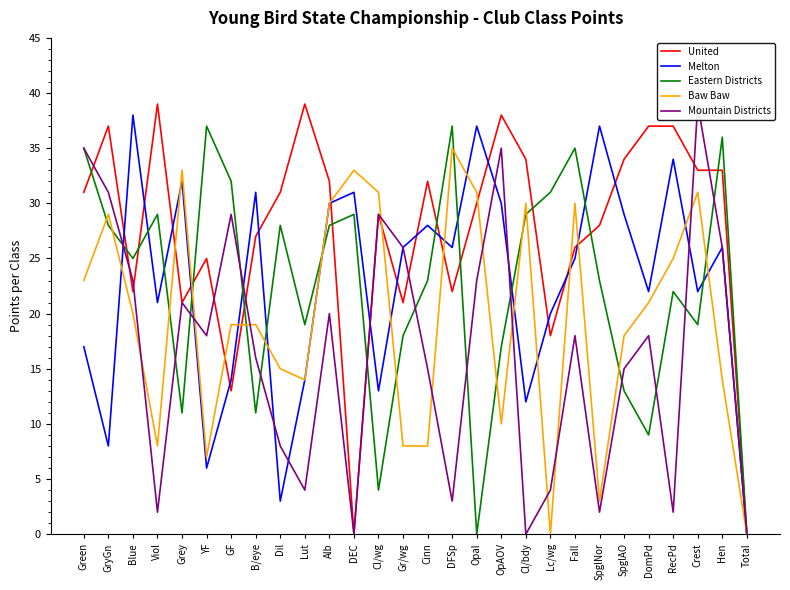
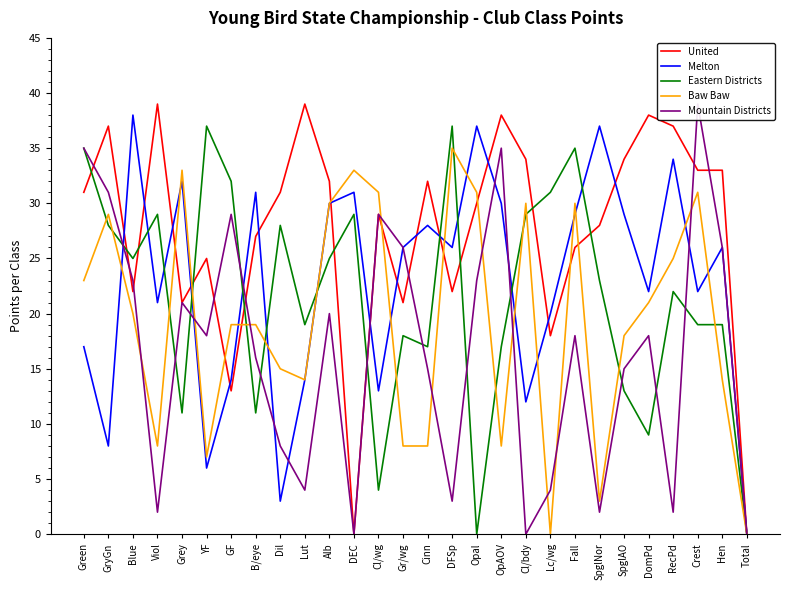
  {
    "United": {
      "Green": 31,
      "GryGn": 37,
      "Blue": 22,
      "Viol": 39,
      "YF": 25,
      "GF": 13,
      "B/eye": 27,
      "Dil": 31,
      "Lut": 39,
      "Alb": 32,
      "Gr/wg": 21,
      "Cinn": 32,
      "DFSp": 22,
      "Opal": 30,
      "OpAOV": 38,
      "Cl/bdy": 34,
      "Lc/wg": 18,
      "Fall": 26,
      "SpglNor": 28,
      "SpglAO": 34,
-     "DomPd": 37,
+     "DomPd": 38,
      "RecPd": 37,
      "Crest": 33,
      "Hen": 33
    },
    "Melton": {
      "Green": 17,
      "GryGn": 8,
      "Blue": 38,
      "Viol": 21,
      "Grey": 32,
      "YF": 6,
      "GF": 14,
      "B/eye": 31,
      "Dil": 3,
      "DEC": 31,
      "Cl/wg": 13,
      "Cinn": 28,
      "DFSp": 26,
      "Opal": 37,
      "OpAOV": 30,
      "Cl/bdy": 12,
      "Lc/wg": 20,
-     "Fall": 25,
+     "Fall": 29,
      "SpglNor": 37,
      "SpglAO": 29,
      "DomPd": 22,
      "RecPd": 34,
      "Crest": 22
    },
    "Eastern Districts": {
      "GryGn": 28,
      "Blue": 25,
      "Viol": 29,
      "Grey": 11,
      "YF": 37,
      "GF": 32,
      "B/eye": 11,
      "Dil": 28,
      "Lut": 19,
-     "Alb": 28,
+     "Alb": 25,
      "DEC": 29,
      "Cl/wg": 4,
      "Gr/wg": 18,
-     "Cinn": 23,
+     "Cinn": 17,
      "DFSp": 37,
      "Opal": 0,
      "OpAOV": 17,
      "Cl/bdy": 29,
      "Lc/wg": 31,
      "Fall": 35,
      "SpglNor": 23,
      "SpglAO": 13,
      "DomPd": 9,
      "RecPd": 22,
      "Crest": 19,
-     "Hen": 36
+     "Hen": 19
    },
    "Baw Baw": {
      "Green": 23,
      "GryGn": 29,
      "Blue": 20,
      "Viol": 8,
      "Grey": 33,
      "YF": 7,
      "GF": 19,
      "B/eye": 19,
      "Dil": 15,
      "DEC": 33,
      "Cl/wg": 31,
      "Gr/wg": 8,
      "Cinn": 8,
      "DFSp": 35,
      "Opal": 31,
-     "OpAOV": 10,
+     "OpAOV": 8,
      "Cl/bdy": 30,
      "Lc/wg": 0,
      "Fall": 30,
      "SpglNor": 3,
      "SpglAO": 18,
      "DomPd": 21,
      "RecPd": 25,
      "Crest": 31,
      "Hen": 14
    },
    "Mountain Districts": {
      "GryGn": 31,
      "Blue": 23,
      "Viol": 2,
      "YF": 18,
      "GF": 29,
      "B/eye": 16,
      "Dil": 8,
      "Lut": 4,
      "Alb": 20,
      "Cinn": 15,
      "DFSp": 3,
      "Opal": 23,
      "OpAOV": 35,
      "Cl/bdy": 0,
      "Lc/wg": 4,
      "Fall": 18,
      "SpglNor": 2,
      "SpglAO": 15,
      "DomPd": 18,
      "RecPd": 2
    }
  }
